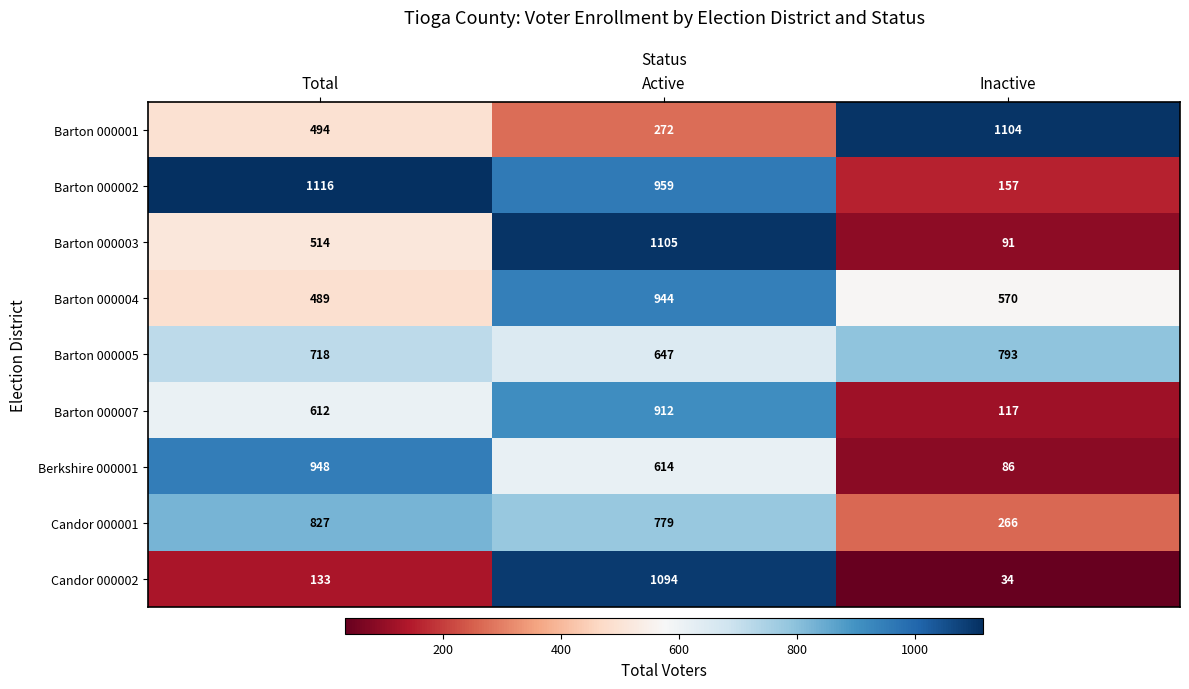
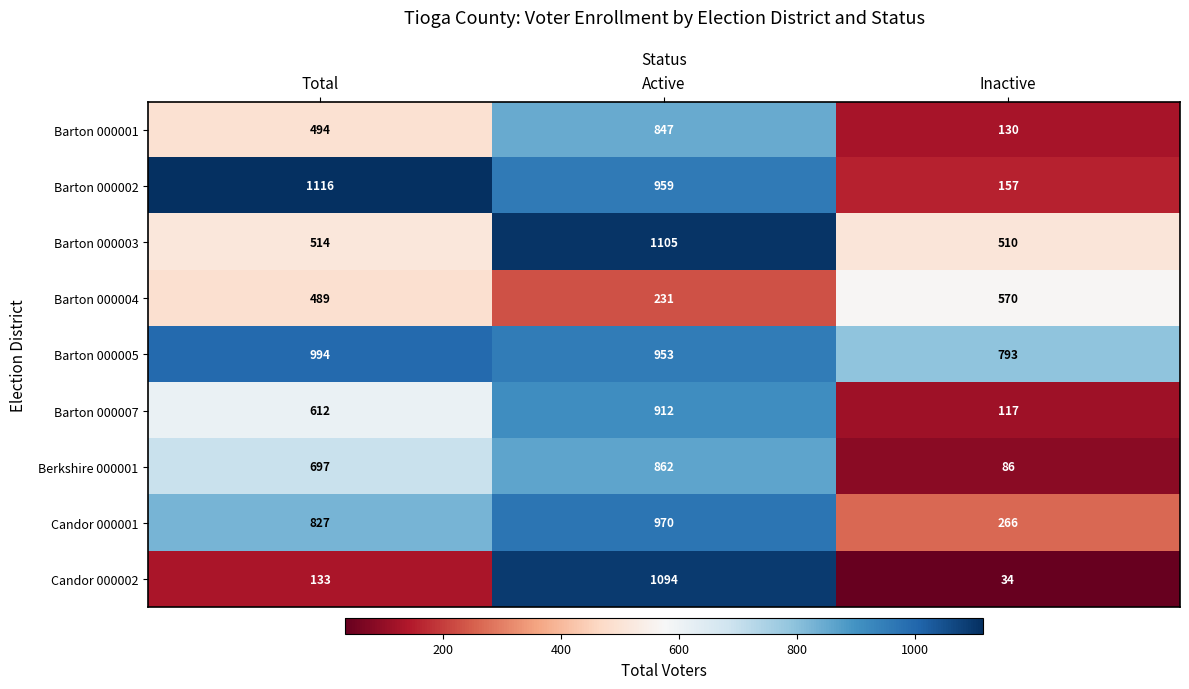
  {
    "Barton 000001": {
      "Total": 494,
-     "Active": 272,
-     "Inactive": 1104
+     "Active": 847,
+     "Inactive": 130
    },
    "Barton 000002": {
      "Total": 1116,
      "Active": 959,
      "Inactive": 157
    },
    "Barton 000003": {
      "Total": 514,
      "Active": 1105,
-     "Inactive": 91
+     "Inactive": 510
    },
    "Barton 000004": {
      "Total": 489,
-     "Active": 944,
+     "Active": 231,
      "Inactive": 570
    },
    "Barton 000005": {
-     "Total": 718,
-     "Active": 647,
+     "Total": 994,
+     "Active": 953,
      "Inactive": 793
    },
    "Barton 000007": {
      "Total": 612,
      "Active": 912,
      "Inactive": 117
    },
    "Berkshire 000001": {
-     "Total": 948,
-     "Active": 614,
+     "Total": 697,
+     "Active": 862,
      "Inactive": 86
    },
    "Candor 000001": {
      "Total": 827,
-     "Active": 779,
+     "Active": 970,
      "Inactive": 266
    },
    "Candor 000002": {
      "Total": 133,
      "Active": 1094,
      "Inactive": 34
    }
  }
